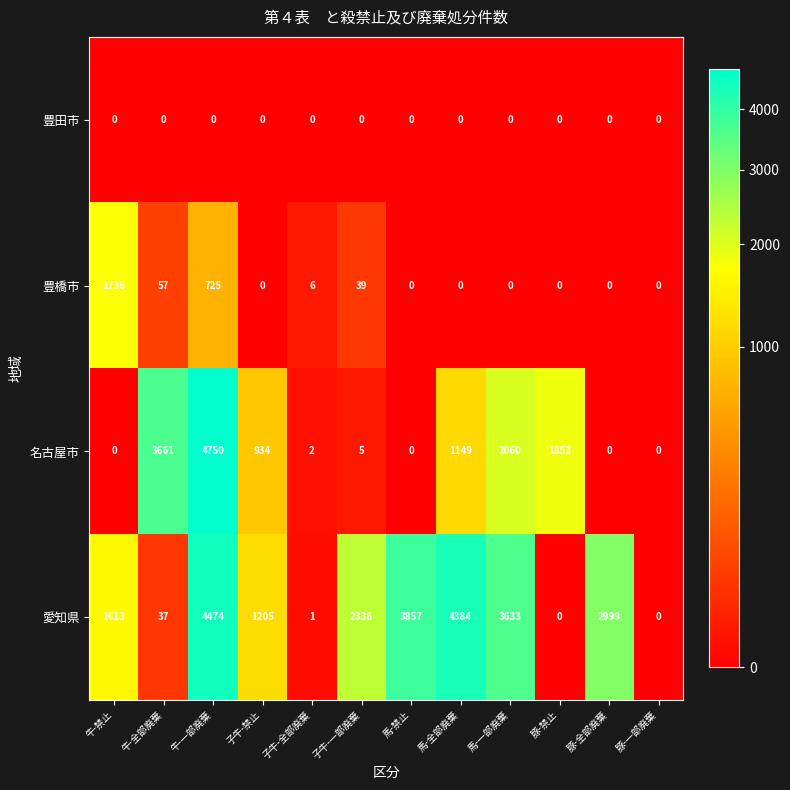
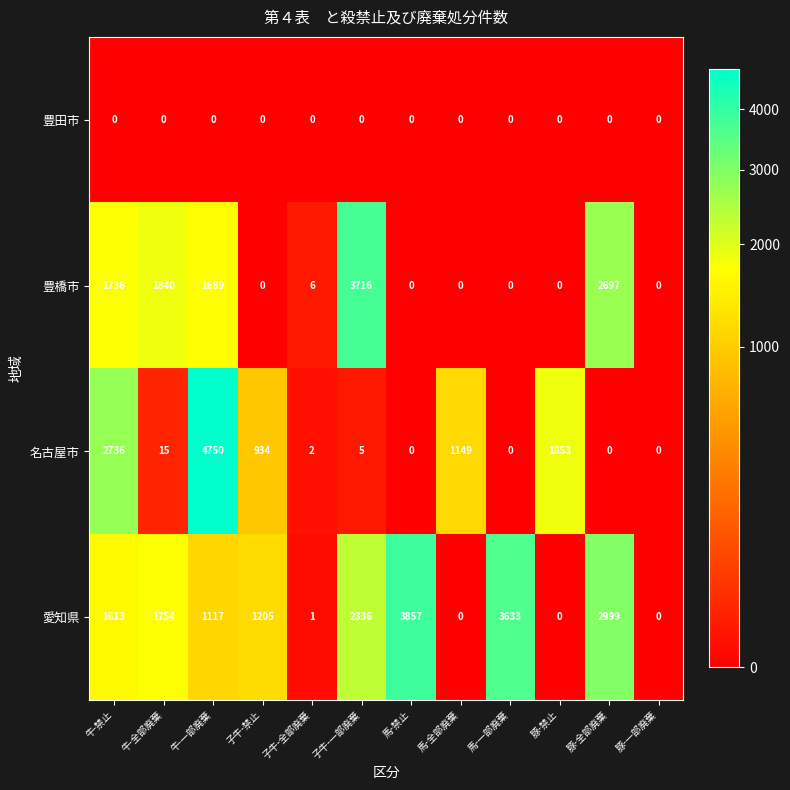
  {
    "豊田市": {
      "牛-禁止": 0,
      "牛-全部廃棄": 0,
      "牛-一部廃棄": 0,
      "子牛-禁止": 0,
      "子牛-全部廃棄": 0,
      "子牛-一部廃棄": 0,
      "馬-禁止": 0,
      "馬-全部廃棄": 0,
      "馬-一部廃棄": 0,
      "豚-禁止": 0,
      "豚-全部廃棄": 0,
      "豚-一部廃棄": 0
    },
    "豊橋市": {
      "牛-禁止": 1736,
-     "牛-全部廃棄": 57,
-     "牛-一部廃棄": 725,
+     "牛-全部廃棄": 1840,
+     "牛-一部廃棄": 1689,
      "子牛-禁止": 0,
      "子牛-全部廃棄": 6,
-     "子牛-一部廃棄": 39,
+     "子牛-一部廃棄": 3716,
      "馬-禁止": 0,
      "馬-全部廃棄": 0,
      "馬-一部廃棄": 0,
      "豚-禁止": 0,
-     "豚-全部廃棄": 0,
+     "豚-全部廃棄": 2697,
      "豚-一部廃棄": 0
    },
    "名古屋市": {
-     "牛-禁止": 0,
-     "牛-全部廃棄": 3661,
+     "牛-禁止": 2736,
+     "牛-全部廃棄": 15,
      "牛-一部廃棄": 4750,
      "子牛-禁止": 934,
      "子牛-全部廃棄": 2,
      "子牛-一部廃棄": 5,
      "馬-禁止": 0,
      "馬-全部廃棄": 1149,
-     "馬-一部廃棄": 2060,
+     "馬-一部廃棄": 0,
      "豚-禁止": 1853,
      "豚-全部廃棄": 0,
      "豚-一部廃棄": 0
    },
    "愛知県": {
      "牛-禁止": 1613,
-     "牛-全部廃棄": 37,
-     "牛-一部廃棄": 4474,
+     "牛-全部廃棄": 1754,
+     "牛-一部廃棄": 1117,
      "子牛-禁止": 1205,
      "子牛-全部廃棄": 1,
      "子牛-一部廃棄": 2336,
      "馬-禁止": 3857,
-     "馬-全部廃棄": 4384,
+     "馬-全部廃棄": 0,
      "馬-一部廃棄": 3633,
      "豚-禁止": 0,
      "豚-全部廃棄": 2999,
      "豚-一部廃棄": 0
    }
  }
